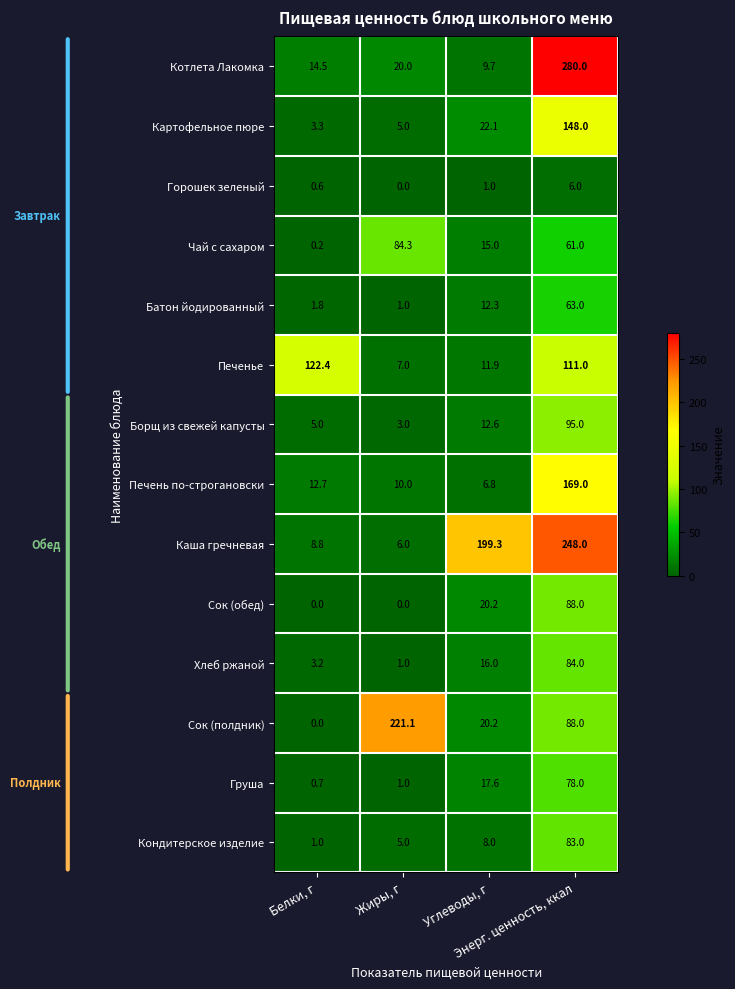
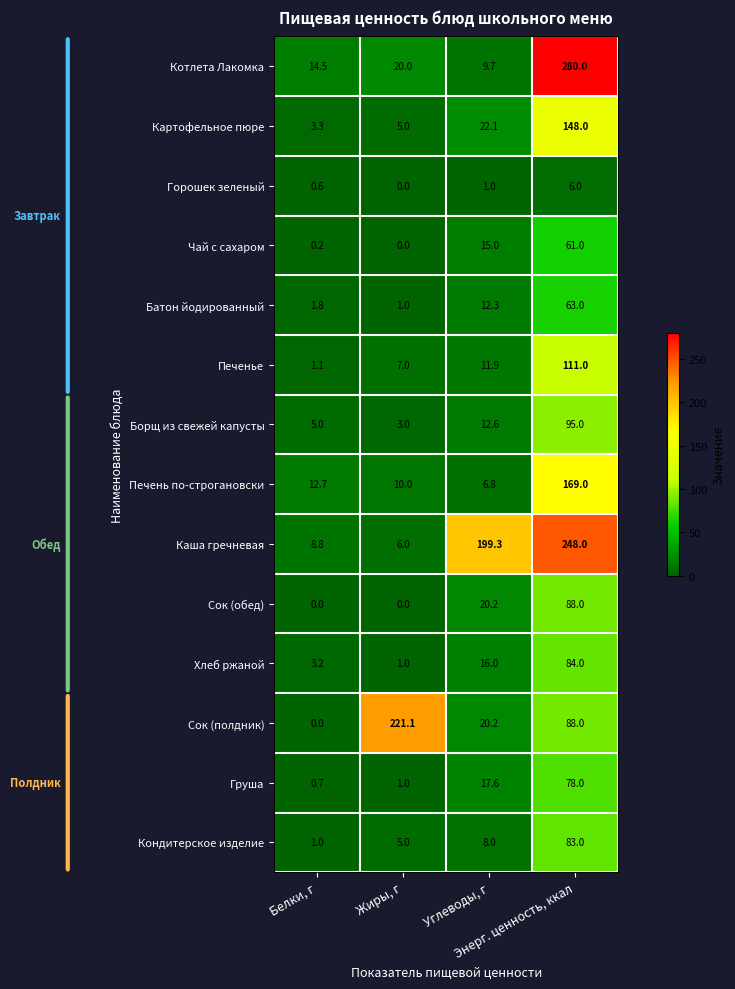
  {
    "Котлета Лакомка": {
      "Белки, г": 14.5,
      "Жиры, г": 20.0,
      "Углеводы, г": 9.7,
      "Энерг. ценность, ккал": 280.0
    },
    "Картофельное пюре": {
      "Белки, г": 3.3,
      "Жиры, г": 5.0,
      "Углеводы, г": 22.1,
      "Энерг. ценность, ккал": 148.0
    },
    "Горошек зеленый": {
      "Белки, г": 0.6,
      "Жиры, г": 0.0,
      "Углеводы, г": 1.0,
      "Энерг. ценность, ккал": 6.0
    },
    "Чай с сахаром": {
      "Белки, г": 0.2,
-     "Жиры, г": 84.3,
+     "Жиры, г": 0.0,
      "Углеводы, г": 15.0,
      "Энерг. ценность, ккал": 61.0
    },
    "Батон йодированный": {
      "Белки, г": 1.8,
      "Жиры, г": 1.0,
      "Углеводы, г": 12.3,
      "Энерг. ценность, ккал": 63.0
    },
    "Печенье": {
-     "Белки, г": 122.4,
+     "Белки, г": 1.1,
      "Жиры, г": 7.0,
      "Углеводы, г": 11.9,
      "Энерг. ценность, ккал": 111.0
    },
    "Борщ из свежей капусты": {
      "Белки, г": 5.0,
      "Жиры, г": 3.0,
      "Углеводы, г": 12.6,
      "Энерг. ценность, ккал": 95.0
    },
    "Печень по-строгановски": {
      "Белки, г": 12.7,
      "Жиры, г": 10.0,
      "Углеводы, г": 6.8,
      "Энерг. ценность, ккал": 169.0
    },
    "Каша гречневая": {
      "Белки, г": 8.8,
      "Жиры, г": 6.0,
      "Углеводы, г": 199.3,
      "Энерг. ценность, ккал": 248.0
    },
    "Сок (обед)": {
      "Белки, г": 0.0,
      "Жиры, г": 0.0,
      "Углеводы, г": 20.2,
      "Энерг. ценность, ккал": 88.0
    },
    "Хлеб ржаной": {
      "Белки, г": 3.2,
      "Жиры, г": 1.0,
      "Углеводы, г": 16.0,
      "Энерг. ценность, ккал": 84.0
    },
    "Сок (полдник)": {
      "Белки, г": 0.0,
      "Жиры, г": 221.1,
      "Углеводы, г": 20.2,
      "Энерг. ценность, ккал": 88.0
    },
    "Груша": {
      "Белки, г": 0.7,
      "Жиры, г": 1.0,
      "Углеводы, г": 17.6,
      "Энерг. ценность, ккал": 78.0
    },
    "Кондитерское изделие": {
      "Белки, г": 1.0,
      "Жиры, г": 5.0,
      "Углеводы, г": 8.0,
      "Энерг. ценность, ккал": 83.0
    }
  }
